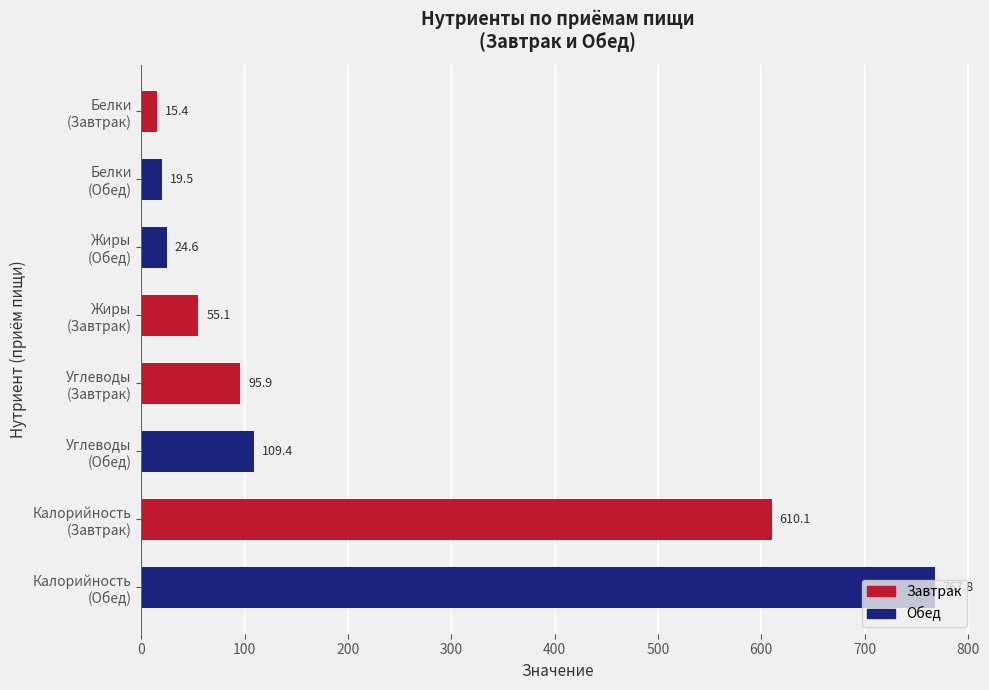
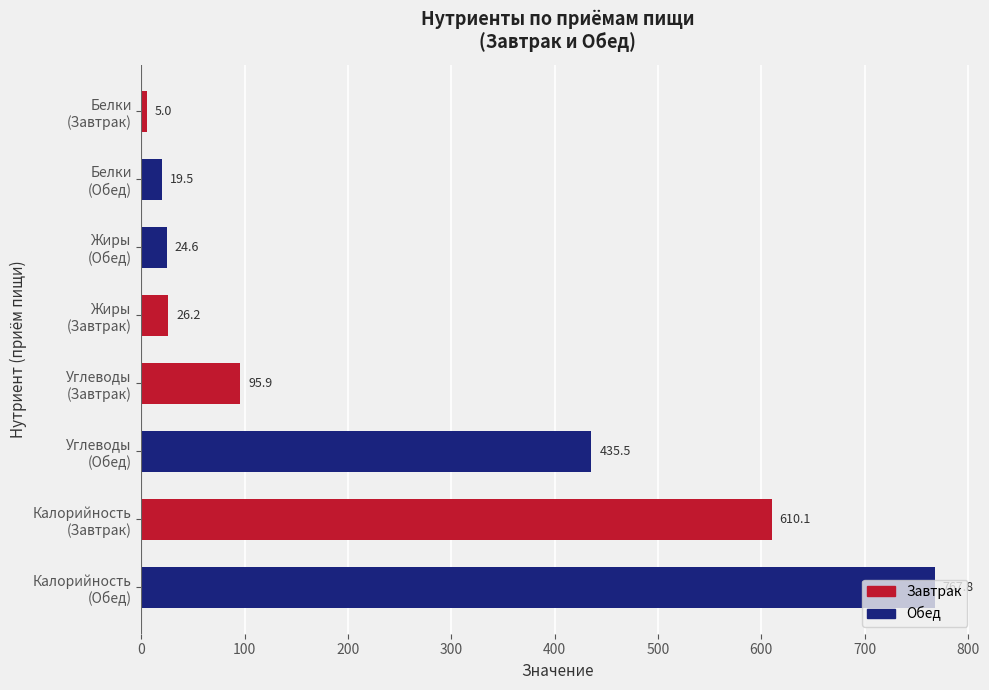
  {
-   "Белки (Завтрак)": 15.4,
+   "Белки (Завтрак)": 5.0,
    "Белки (Обед)": 19.5,
    "Жиры (Обед)": 24.6,
-   "Жиры (Завтрак)": 55.1,
+   "Жиры (Завтрак)": 26.2,
    "Углеводы (Завтрак)": 95.9,
-   "Углеводы (Обед)": 109.4,
+   "Углеводы (Обед)": 435.5,
    "Калорийность (Завтрак)": 610.1
  }
